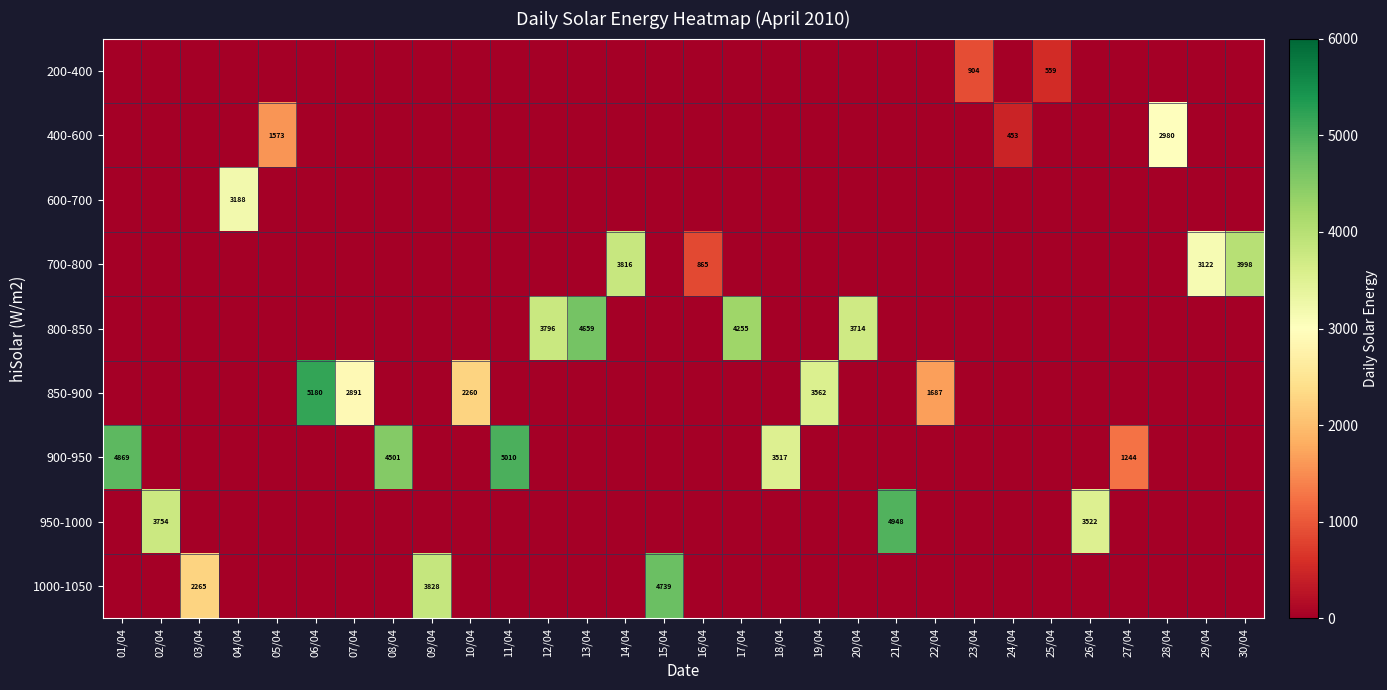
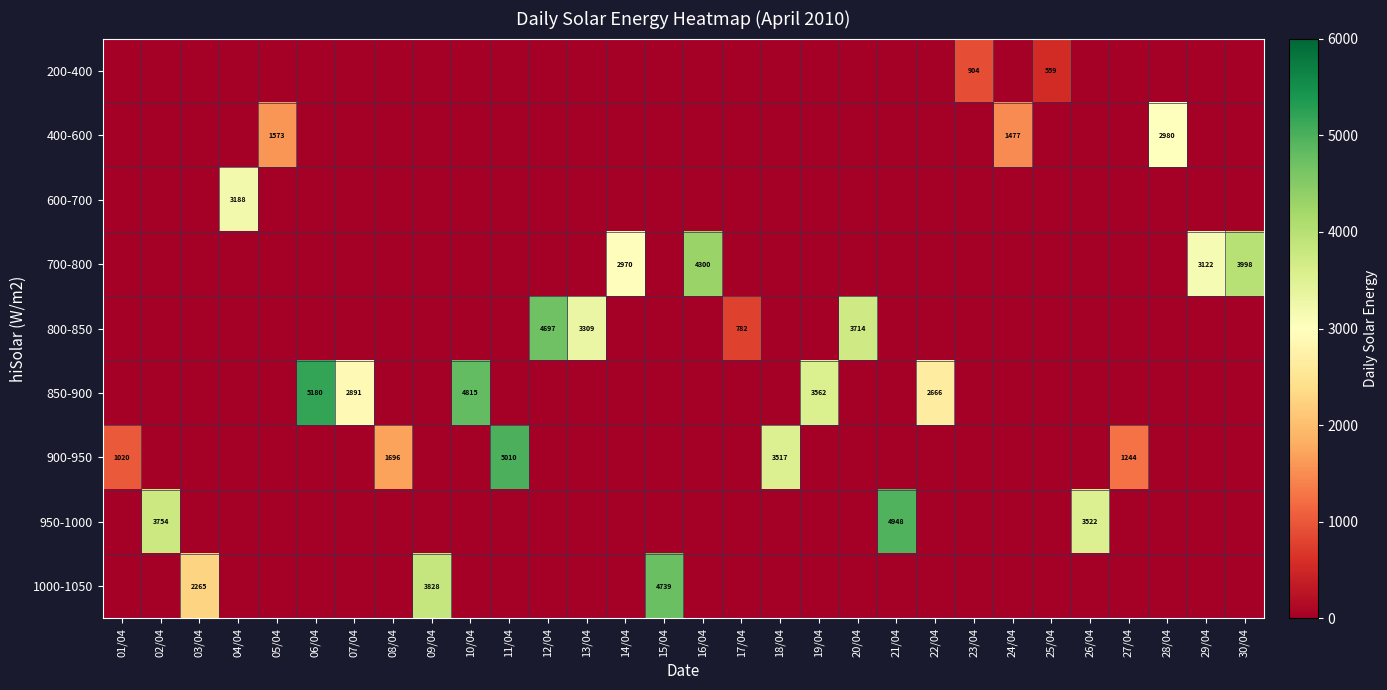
  {
    "200-400": {
      "23/04": 904,
      "25/04": 559
    },
    "400-600": {
      "05/04": 1573,
-     "24/04": 453,
+     "24/04": 1477,
      "28/04": 2980
    },
    "600-700": {
      "04/04": 3188
    },
    "700-800": {
-     "14/04": 3816,
-     "16/04": 865,
+     "14/04": 2970,
+     "16/04": 4300,
      "29/04": 3122,
      "30/04": 3998
    },
    "800-850": {
-     "12/04": 3796,
-     "13/04": 4659,
-     "17/04": 4255,
+     "12/04": 4697,
+     "13/04": 3309,
+     "17/04": 782,
      "20/04": 3714
    },
    "850-900": {
      "06/04": 5180,
      "07/04": 2891,
-     "10/04": 2260,
+     "10/04": 4815,
      "19/04": 3562,
-     "22/04": 1687
+     "22/04": 2666
    },
    "900-950": {
-     "01/04": 4869,
-     "08/04": 4501,
+     "01/04": 1020,
+     "08/04": 1696,
      "11/04": 5010,
      "18/04": 3517,
      "27/04": 1244
    },
    "950-1000": {
      "02/04": 3754,
      "21/04": 4948,
      "26/04": 3522
    },
    "1000-1050": {
      "03/04": 2265,
      "09/04": 3828,
      "15/04": 4739
    }
  }
